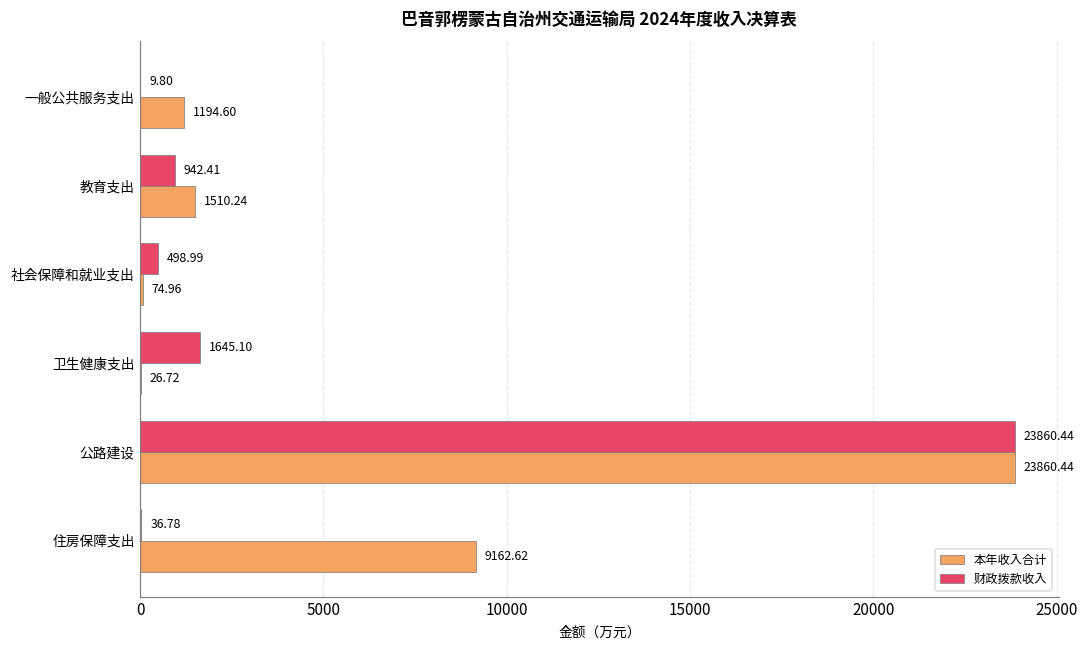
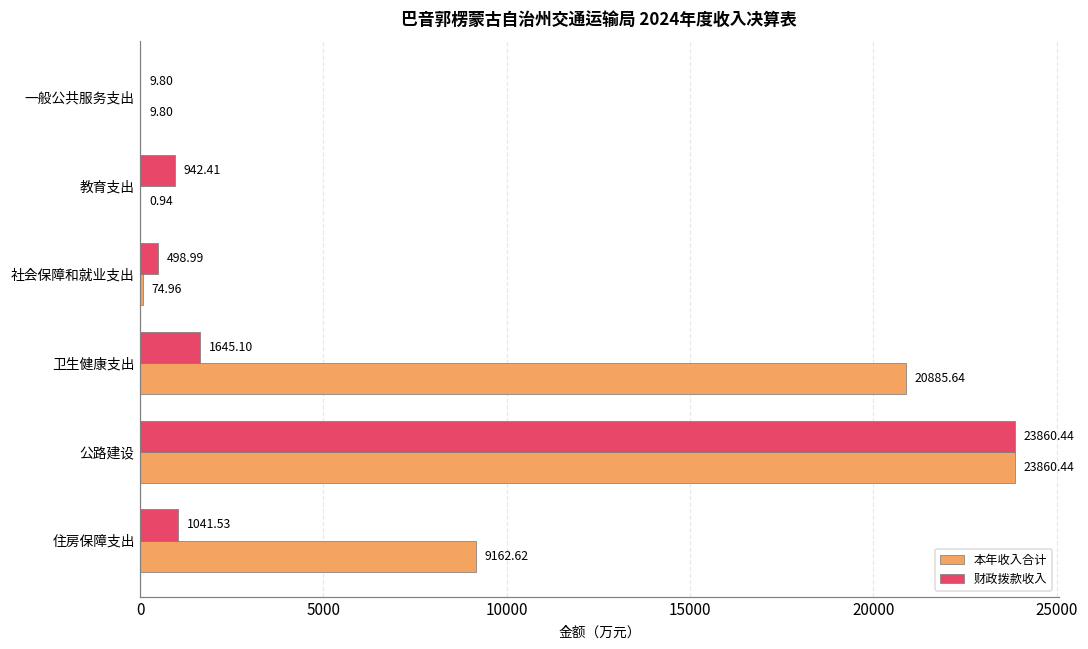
  {
    "本年收入合计": {
-     "一般公共服务支出": 1194.60,
-     "教育支出": 1510.24,
+     "一般公共服务支出": 9.80,
+     "教育支出": 0.94,
      "社会保障和就业支出": 74.96,
-     "卫生健康支出": 26.72,
+     "卫生健康支出": 20885.64,
      "公路建设": 23860.44,
      "住房保障支出": 9162.62
    },
    "财政拨款收入": {
      "一般公共服务支出": 9.80,
      "教育支出": 942.41,
      "社会保障和就业支出": 498.99,
      "卫生健康支出": 1645.10,
      "公路建设": 23860.44,
-     "住房保障支出": 36.78
+     "住房保障支出": 1041.53
    }
  }
